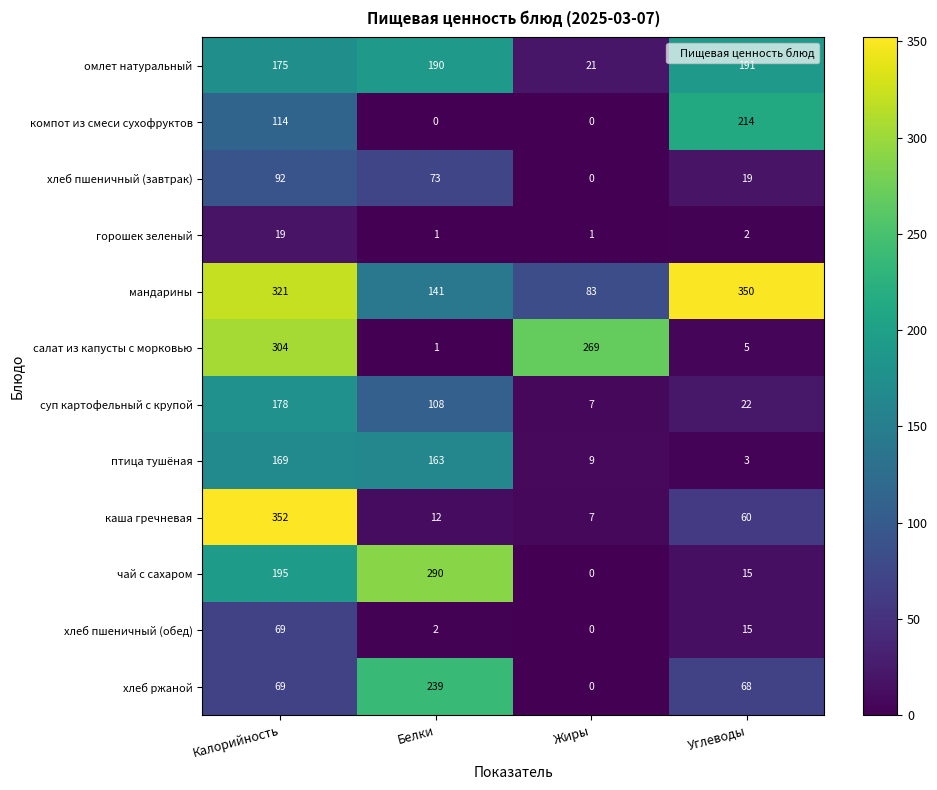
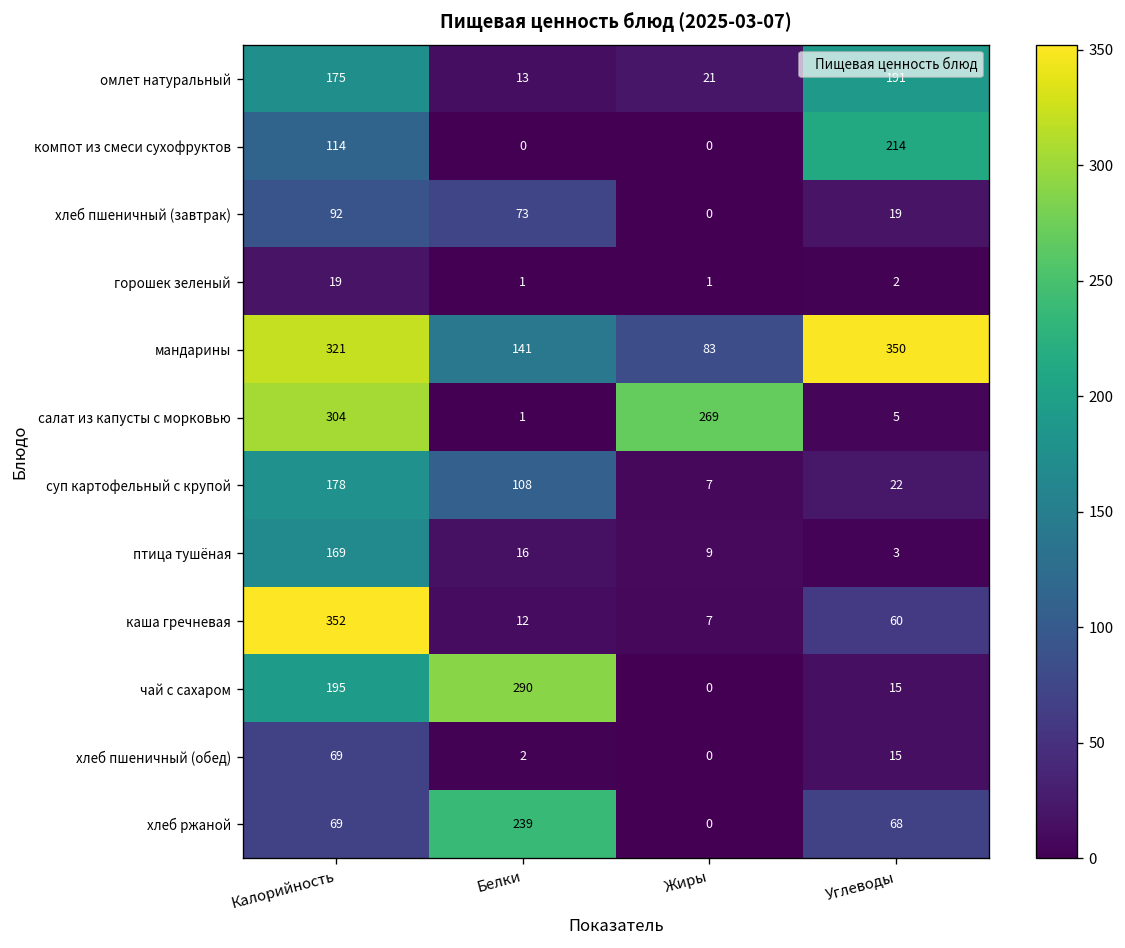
  {
    "омлет натуральный": {
      "Калорийность": 175,
-     "Белки": 190,
+     "Белки": 13,
      "Жиры": 21
    },
    "компот из смеси сухофруктов": {
      "Калорийность": 114,
      "Белки": 0,
      "Жиры": 0,
      "Углеводы": 214
    },
    "хлеб пшеничный (завтрак)": {
      "Калорийность": 92,
      "Белки": 73,
      "Жиры": 0,
      "Углеводы": 19
    },
    "горошек зеленый": {
      "Калорийность": 19,
      "Белки": 1,
      "Жиры": 1,
      "Углеводы": 2
    },
    "мандарины": {
      "Калорийность": 321,
      "Белки": 141,
      "Жиры": 83,
      "Углеводы": 350
    },
    "салат из капусты с морковью": {
      "Калорийность": 304,
      "Белки": 1,
      "Жиры": 269,
      "Углеводы": 5
    },
    "суп картофельный с крупой": {
      "Калорийность": 178,
      "Белки": 108,
      "Жиры": 7,
      "Углеводы": 22
    },
    "птица тушёная": {
      "Калорийность": 169,
-     "Белки": 163,
+     "Белки": 16,
      "Жиры": 9,
      "Углеводы": 3
    },
    "каша гречневая": {
      "Калорийность": 352,
      "Белки": 12,
      "Жиры": 7,
      "Углеводы": 60
    },
    "чай с сахаром": {
      "Калорийность": 195,
      "Белки": 290,
      "Жиры": 0,
      "Углеводы": 15
    },
    "хлеб пшеничный (обед)": {
      "Калорийность": 69,
      "Белки": 2,
      "Жиры": 0,
      "Углеводы": 15
    },
    "хлеб ржаной": {
      "Калорийность": 69,
      "Белки": 239,
      "Жиры": 0,
      "Углеводы": 68
    }
  }
